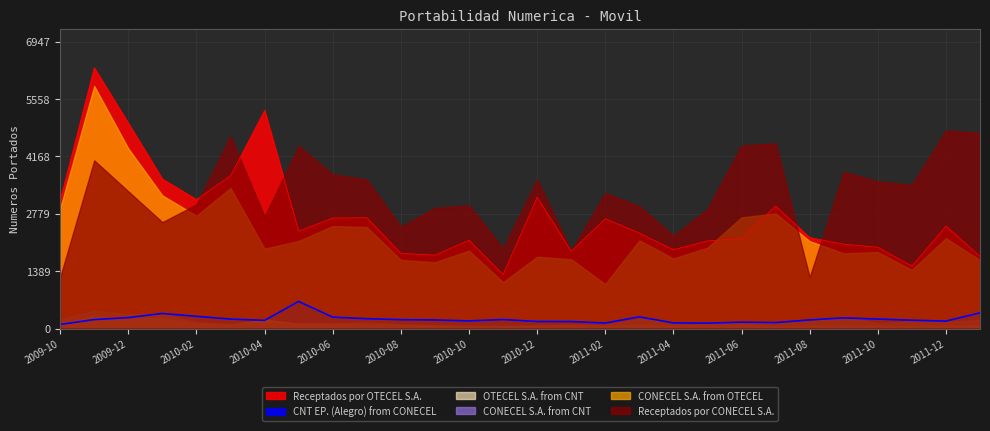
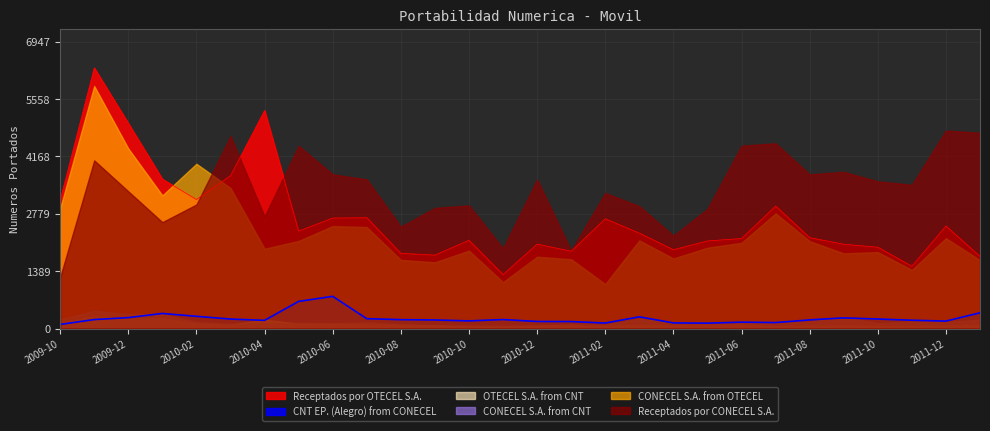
  {
    "Receptados por OTECEL S.A.": {
      "2009-10": 3100,
      "2009-12": 5000,
      "2010-02": 3100,
      "2010-04": 5300,
      "2010-06": 2700,
      "2010-08": 1800,
      "2010-10": 2100,
-     "2010-12": 3200,
+     "2010-12": 2000,
      "2011-02": 2700,
      "2011-04": 1900,
      "2011-06": 2200,
      "2011-08": 2200,
      "2011-10": 2000,
      "2011-12": 2500
    },
    "CNT EP. (Alegro) from CONECEL": {
      "2010-02": 300,
-     "2010-06": 300,
+     "2010-06": 800,
      "2010-08": 200,
      "2010-10": 200,
      "2010-12": 200,
      "2011-10": 200
    },
    "OTECEL S.A. from CNT": {
      "2011-08": 100,
      "2011-12": 100
    },
    "CONECEL S.A. from CNT": {
      "2009-10": 200,
      "2009-12": 300,
      "2010-04": 100
    },
    "CONECEL S.A. from OTECEL": {
      "2009-10": 2900,
      "2009-12": 4400,
-     "2010-02": 2700,
+     "2010-02": 4000,
      "2010-04": 1900,
      "2010-06": 2500,
      "2010-08": 1700,
      "2010-10": 1900,
      "2010-12": 1700,
      "2011-02": 1100,
      "2011-04": 1700,
-     "2011-06": 2700,
+     "2011-06": 2100,
      "2011-08": 2100,
      "2011-10": 1900,
      "2011-12": 2200
    },
    "Receptados por CONECEL S.A.": {
      "2009-10": 1200,
      "2009-12": 3300,
      "2010-02": 3000,
      "2010-04": 2700,
      "2010-06": 3700,
      "2010-08": 2500,
      "2010-10": 3000,
      "2010-12": 3600,
      "2011-02": 3300,
      "2011-04": 2200,
      "2011-06": 4400,
-     "2011-08": 1200,
+     "2011-08": 3700,
      "2011-10": 3600,
      "2011-12": 4800
    }
  }
